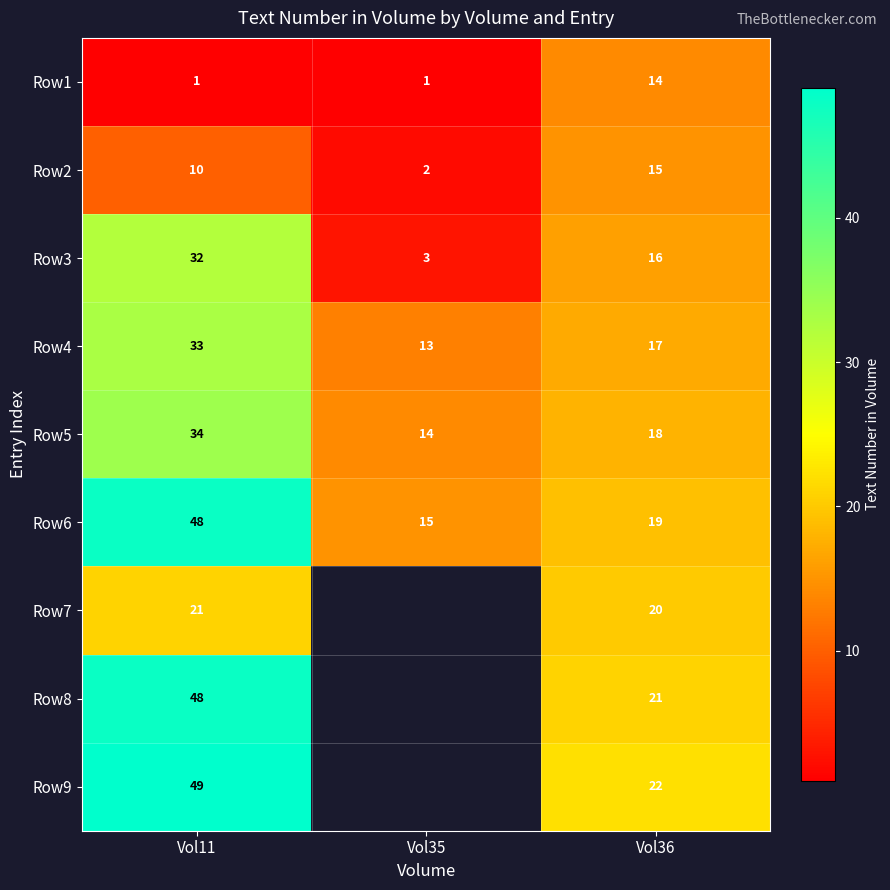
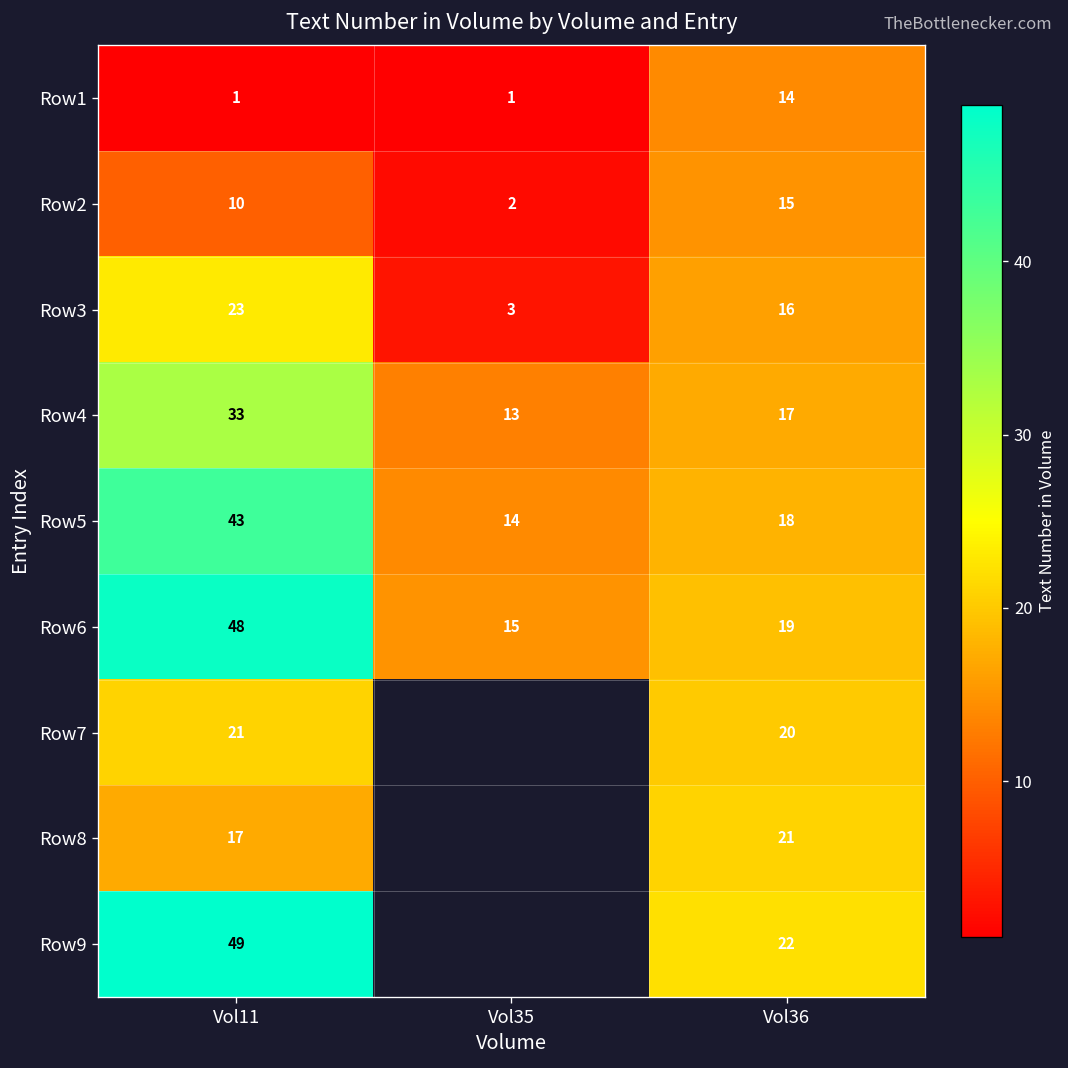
  {
    "Row1": {
      "Vol11": 1,
      "Vol35": 1,
      "Vol36": 14
    },
    "Row2": {
      "Vol11": 10,
      "Vol35": 2,
      "Vol36": 15
    },
    "Row3": {
-     "Vol11": 32,
+     "Vol11": 23,
      "Vol35": 3,
      "Vol36": 16
    },
    "Row4": {
      "Vol11": 33,
      "Vol35": 13,
      "Vol36": 17
    },
    "Row5": {
-     "Vol11": 34,
+     "Vol11": 43,
      "Vol35": 14,
      "Vol36": 18
    },
    "Row6": {
      "Vol11": 48,
      "Vol35": 15,
      "Vol36": 19
    },
    "Row7": {
      "Vol11": 21,
      "Vol36": 20
    },
    "Row8": {
-     "Vol11": 48,
+     "Vol11": 17,
      "Vol36": 21
    },
    "Row9": {
      "Vol11": 49,
      "Vol36": 22
    }
  }
